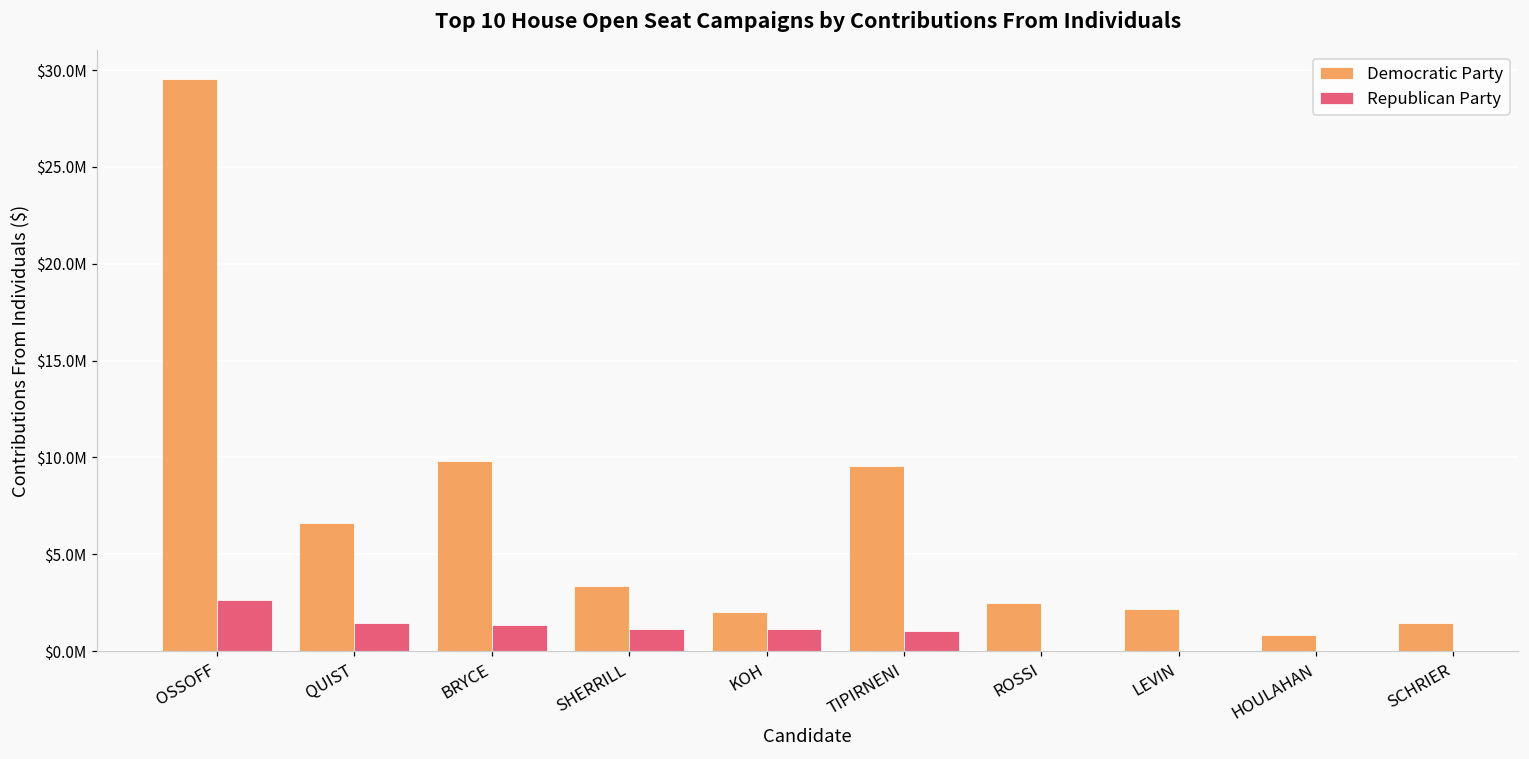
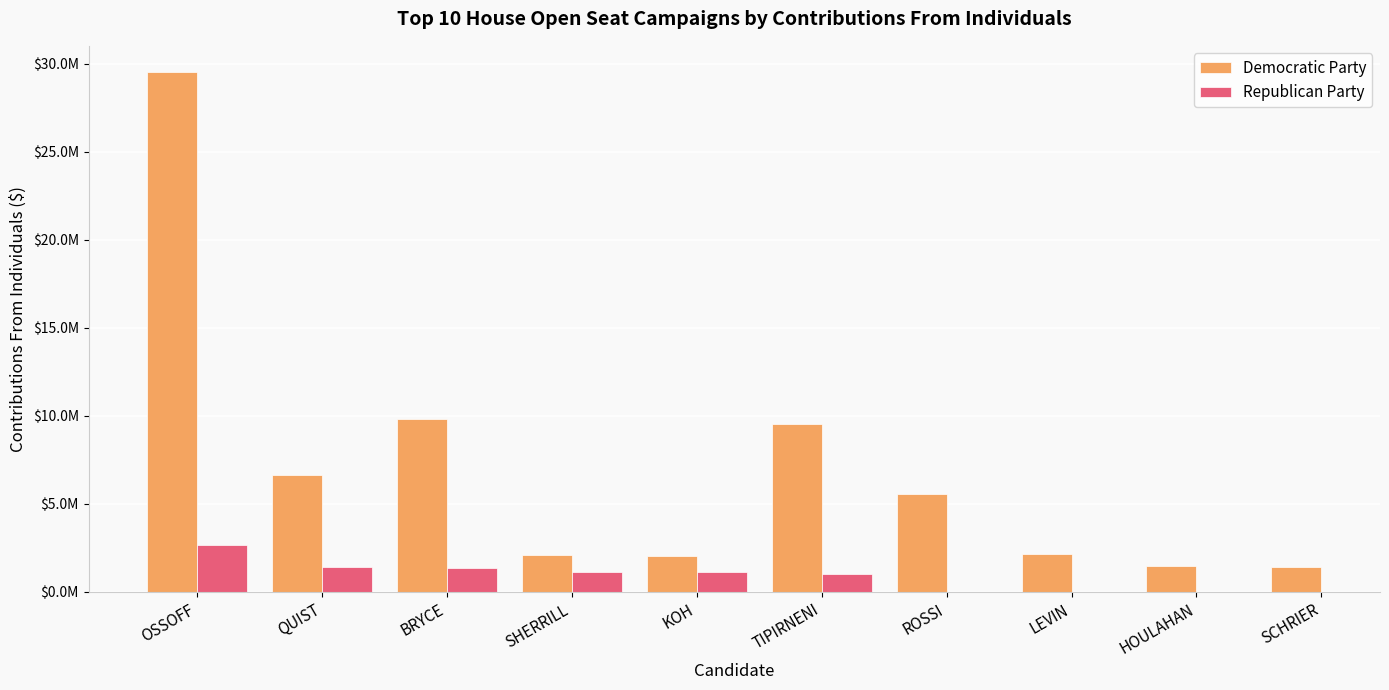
  {
    "Democratic Party": {
      "OSSOFF": "$29500000",
      "QUIST": "$6600000",
      "BRYCE": "$9800000",
-     "SHERRILL": "$3400000",
+     "SHERRILL": "$2100000",
      "KOH": "$2000000",
      "TIPIRNENI": "$9600000",
-     "ROSSI": "$2500000",
+     "ROSSI": "$5500000",
      "LEVIN": "$2200000",
-     "HOULAHAN": "$800000",
+     "HOULAHAN": "$1500000",
      "SCHRIER": "$1400000"
    }
  }
